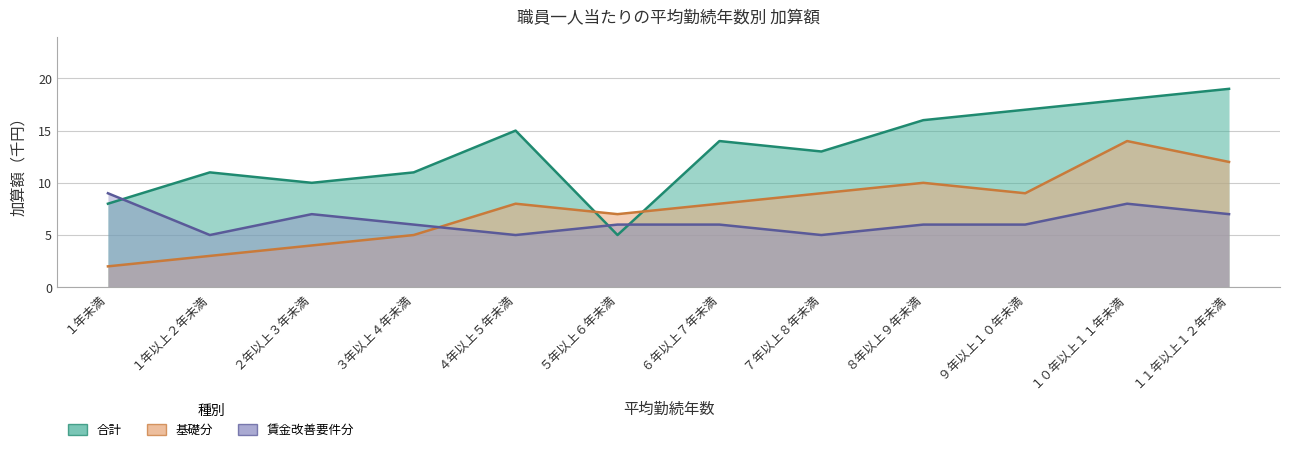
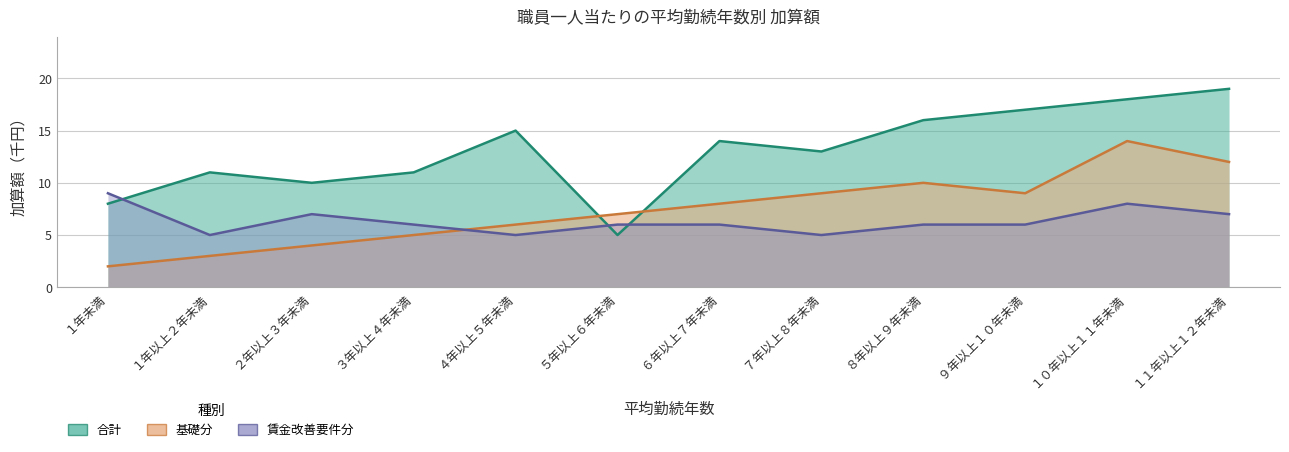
  {
    "合計": {
      "１年未満": 8,
      "１年以上２年未満": 11,
      "２年以上３年未満": 10,
      "３年以上４年未満": 11,
      "４年以上５年未満": 15,
      "５年以上６年未満": 5,
      "６年以上７年未満": 14,
      "７年以上８年未満": 13,
      "８年以上９年未満": 16,
      "９年以上１０年未満": 17,
      "１０年以上１１年未満": 18,
      "１１年以上１２年未満": 19
    },
    "基礎分": {
      "１年未満": 2,
      "１年以上２年未満": 3,
      "２年以上３年未満": 4,
      "３年以上４年未満": 5,
-     "４年以上５年未満": 8,
+     "４年以上５年未満": 6,
      "５年以上６年未満": 7,
      "６年以上７年未満": 8,
      "７年以上８年未満": 9,
      "８年以上９年未満": 10,
      "９年以上１０年未満": 9,
      "１０年以上１１年未満": 14,
      "１１年以上１２年未満": 12
    },
    "賃金改善要件分": {
      "１年未満": 9,
      "１年以上２年未満": 5,
      "２年以上３年未満": 7,
      "３年以上４年未満": 6,
      "４年以上５年未満": 5,
      "５年以上６年未満": 6,
      "６年以上７年未満": 6,
      "７年以上８年未満": 5,
      "８年以上９年未満": 6,
      "９年以上１０年未満": 6,
      "１０年以上１１年未満": 8,
      "１１年以上１２年未満": 7
    }
  }
